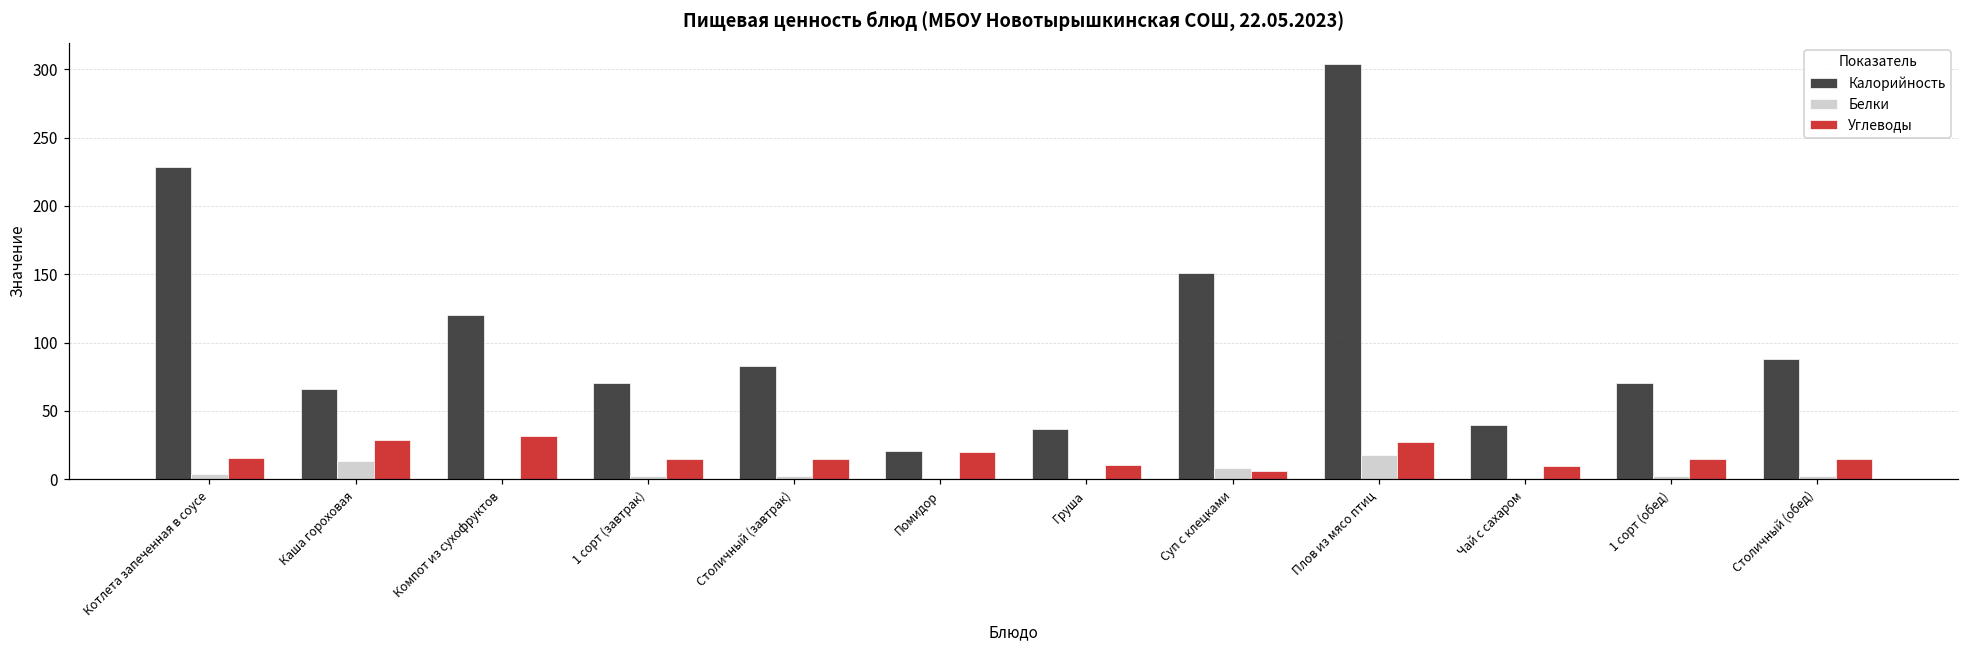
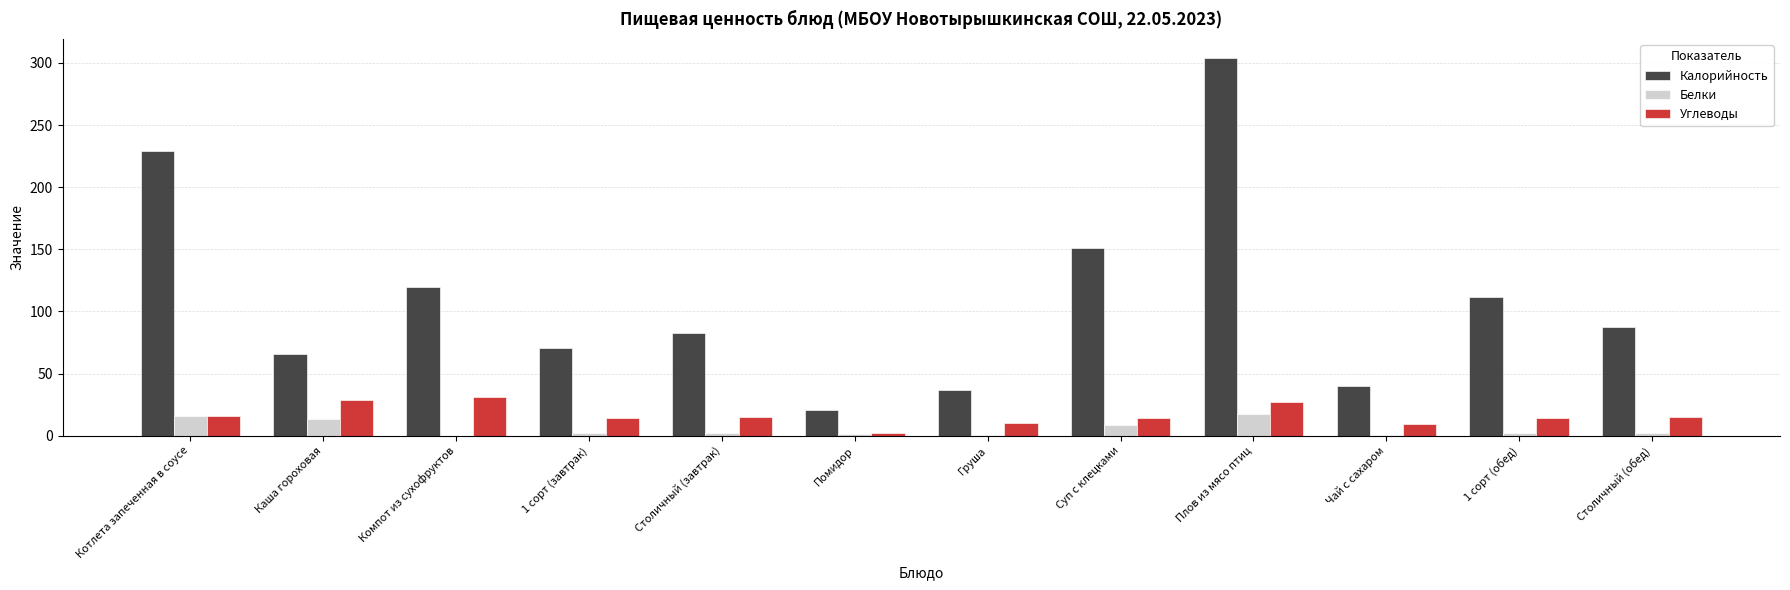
  {
    "Калорийность": {
      "Котлета запеченная в соусе": 229,
      "Каша гороховая": 66,
      "Компот из сухофруктов": 120,
      "1 сорт (завтрак)": 70,
      "Столичный (завтрак)": 83,
      "Помидор": 21,
      "Груша": 37,
      "Суп с клецками": 151,
      "Плов из мясо птиц": 304,
      "Чай с сахаром": 40,
-     "1 сорт (обед)": 70,
+     "1 сорт (обед)": 111,
      "Столичный (обед)": 88
    },
    "Белки": {
-     "Котлета запеченная в соусе": 4,
+     "Котлета запеченная в соусе": 16,
      "Каша гороховая": 13,
      "1 сорт (завтрак)": 2,
      "Столичный (завтрак)": 2,
      "Суп с клецками": 8,
      "Плов из мясо птиц": 18,
      "1 сорт (обед)": 2,
      "Столичный (обед)": 2
    },
    "Углеводы": {
      "Котлета запеченная в соусе": 16,
      "Каша гороховая": 29,
      "Компот из сухофруктов": 31,
      "1 сорт (завтрак)": 14,
      "Столичный (завтрак)": 15,
-     "Помидор": 20,
+     "Помидор": 2,
      "Груша": 10,
-     "Суп с клецками": 6,
+     "Суп с клецками": 14,
      "Плов из мясо птиц": 27,
      "Чай с сахаром": 9,
      "1 сорт (обед)": 14,
      "Столичный (обед)": 15
    }
  }
